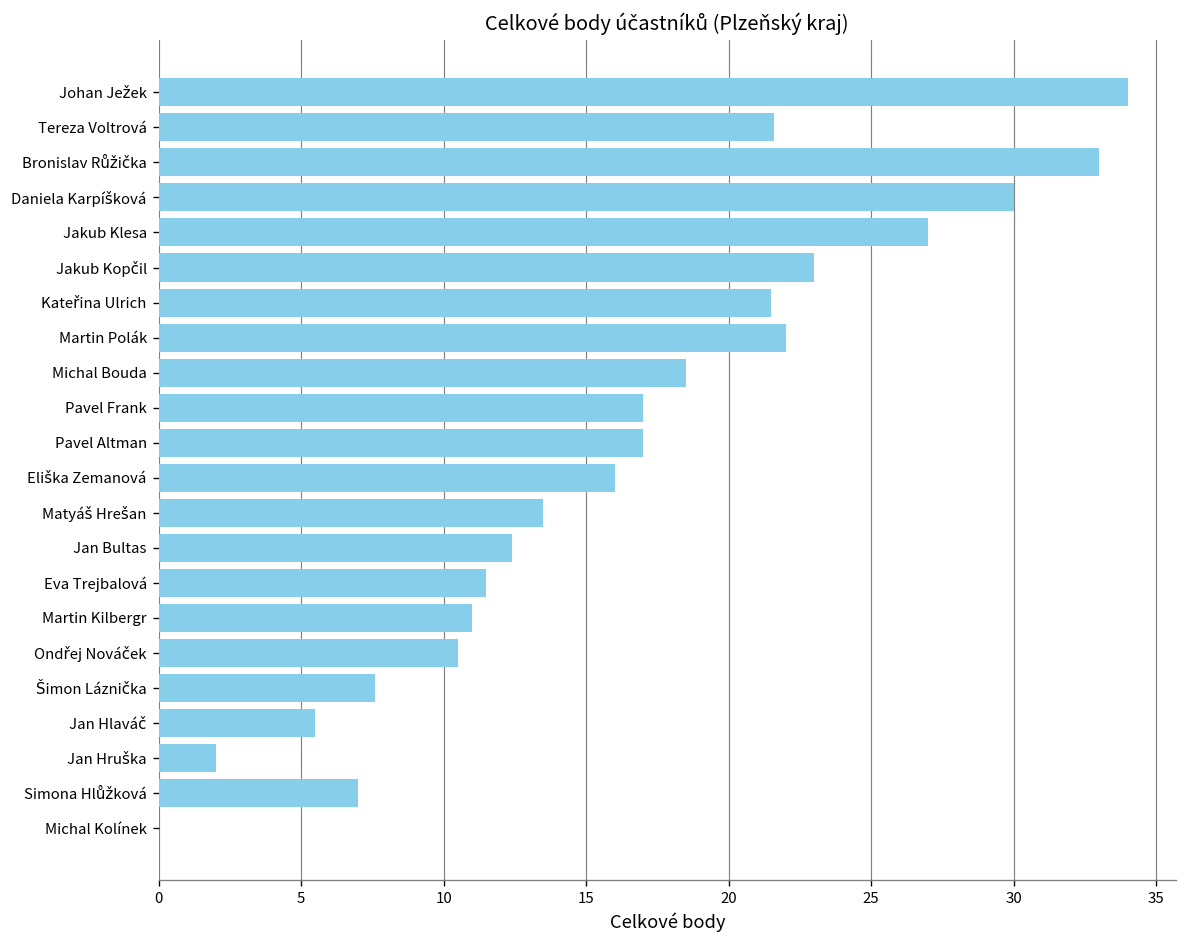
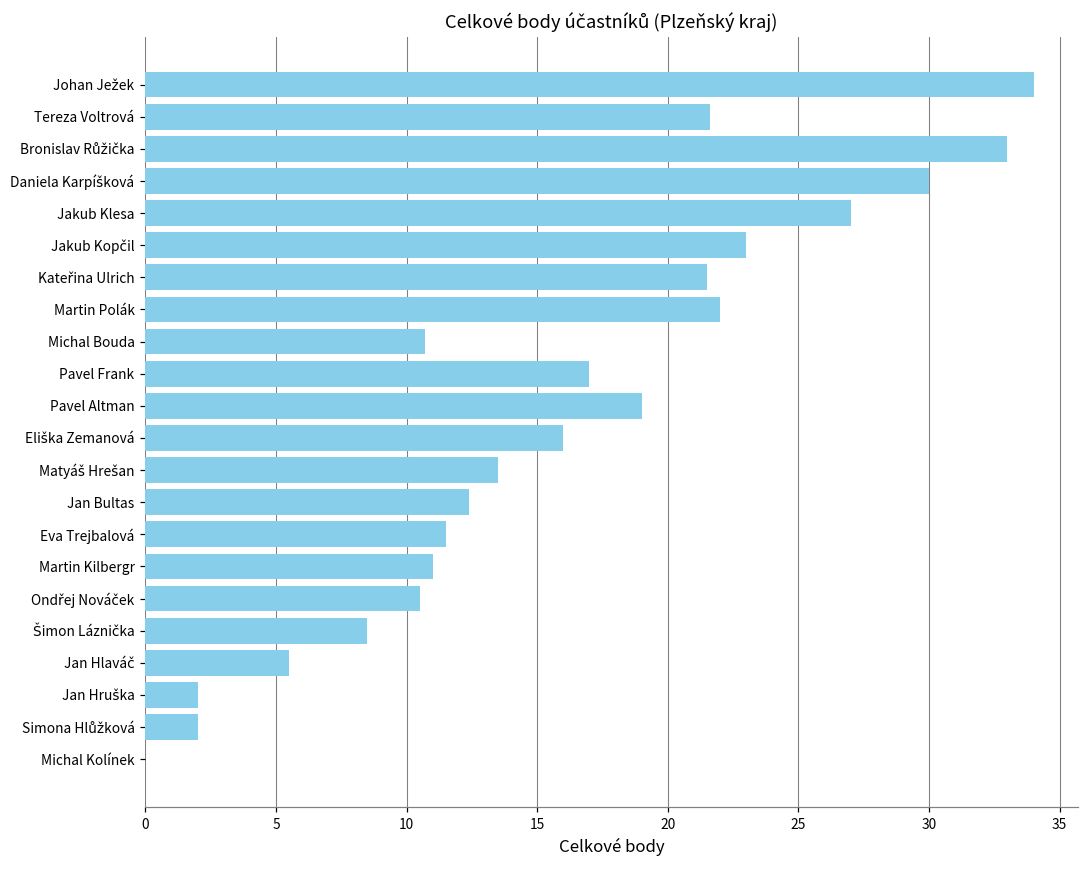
  {
    "Johan Ježek": 34.0,
    "Tereza Voltrová": 21.6,
    "Bronislav Růžička": 33.0,
    "Daniela Karpíšková": 30.0,
    "Jakub Klesa": 27.0,
    "Jakub Kopčil": 23.0,
    "Kateřina Ulrich": 21.5,
    "Martin Polák": 22.0,
-   "Michal Bouda": 18.5,
+   "Michal Bouda": 10.7,
    "Pavel Frank": 17.0,
-   "Pavel Altman": 17,
+   "Pavel Altman": 19,
    "Eliška Zemanová": 16.0,
    "Matyáš Hrešan": 13.5,
    "Jan Bultas": 12.4,
    "Eva Trejbalová": 11.5,
    "Martin Kilbergr": 11.0,
    "Ondřej Nováček": 10.5,
-   "Šimon Láznička": 7.6,
+   "Šimon Láznička": 8.5,
    "Jan Hlaváč": 5.5,
    "Jan Hruška": 2.0,
-   "Simona Hlůžková": 7,
+   "Simona Hlůžková": 2,
    "Michal Kolínek": 0.0
  }
